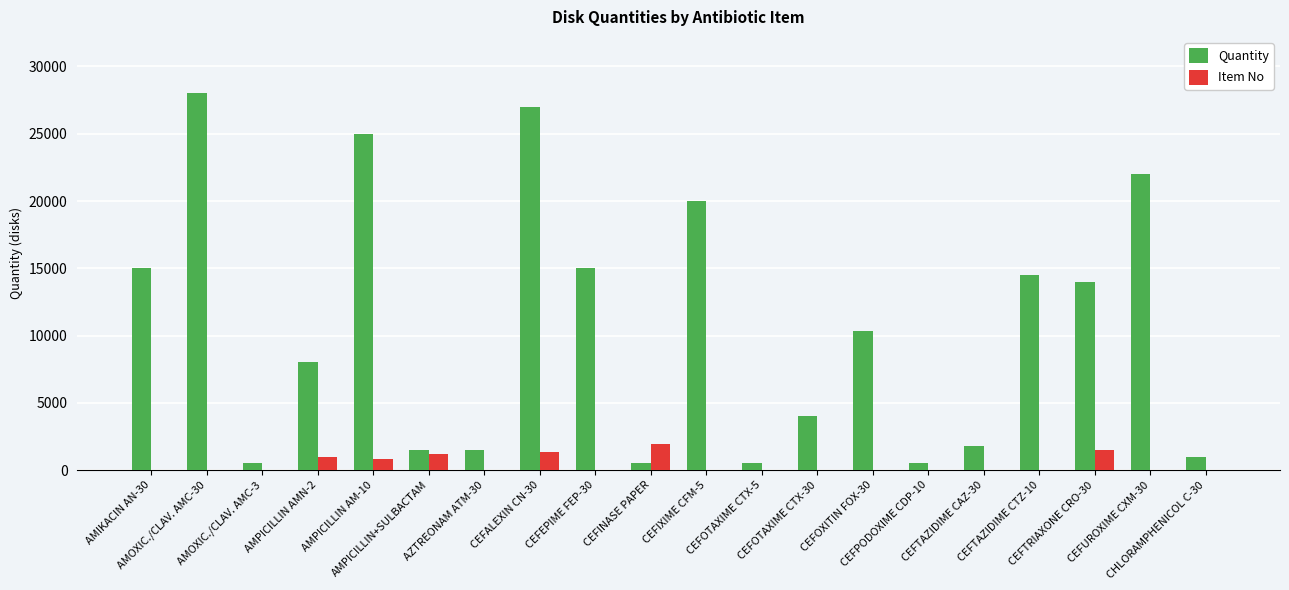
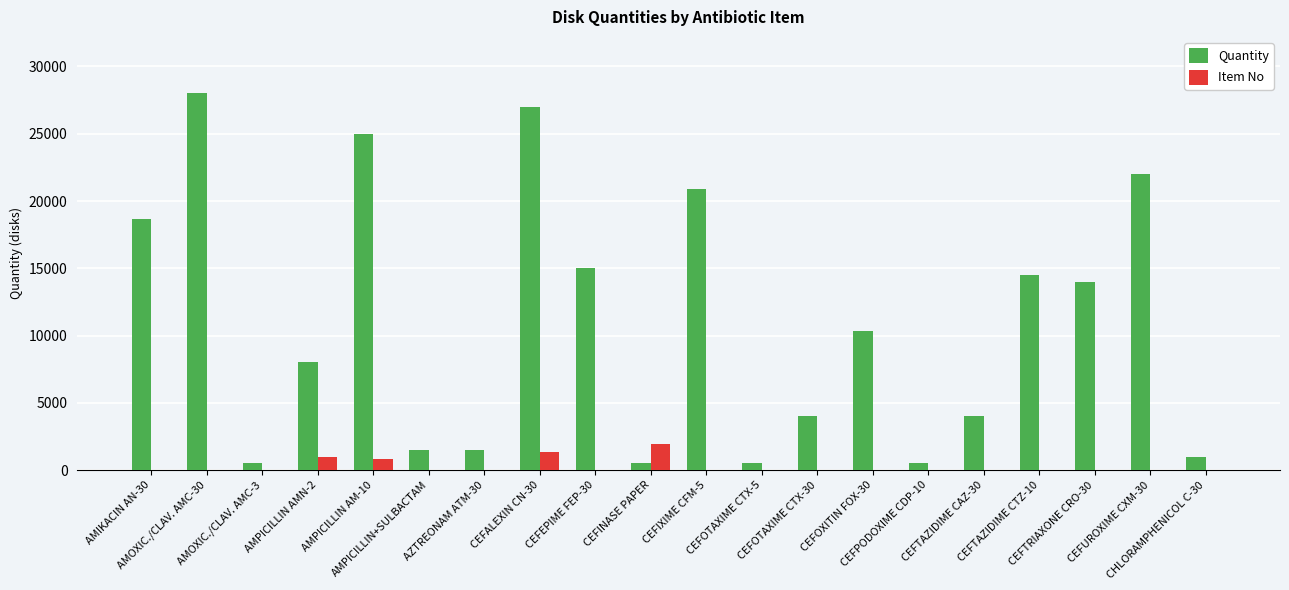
  {
    "Quantity": {
-     "AMIKACIN AN-30": 15000,
+     "AMIKACIN AN-30": 18700,
      "AMOXIC./CLAV. AMC-30": 28000,
      "AMOXIC./CLAV. AMC-3": 500,
      "AMPICILLIN AMN-2": 8000,
      "AMPICILLIN AM-10": 25000,
      "AMPICILLIN+SULBACTAM": 1500,
      "AZTREONAM ATM-30": 1500,
      "CEFALEXIN CN-30": 27000,
      "CEFEPIME FEP-30": 15000,
      "CEFINASE PAPER": 500,
-     "CEFIXIME CFM-5": 20000,
+     "CEFIXIME CFM-5": 20900,
      "CEFOTAXIME CTX-5": 500,
      "CEFOTAXIME CTX-30": 4000,
      "CEFOXITIN FOX-30": 10300,
      "CEFPODOXIME CDP-10": 500,
-     "CEFTAZIDIME CAZ-30": 1800,
+     "CEFTAZIDIME CAZ-30": 4000,
      "CEFTAZIDIME CTZ-10": 14500,
      "CEFTRIAXONE CRO-30": 14000,
      "CEFUROXIME CXM-30": 22000,
      "CHLORAMPHENICOL C-30": 1000
    },
    "Item No": {
      "AMPICILLIN AMN-2": 1000,
      "AMPICILLIN AM-10": 800,
-     "AMPICILLIN+SULBACTAM": 1200,
+     "AMPICILLIN+SULBACTAM": 0,
      "CEFALEXIN CN-30": 1400,
      "CEFINASE PAPER": 1900,
-     "CEFTRIAXONE CRO-30": 1500
+     "CEFTRIAXONE CRO-30": 0
    }
  }
